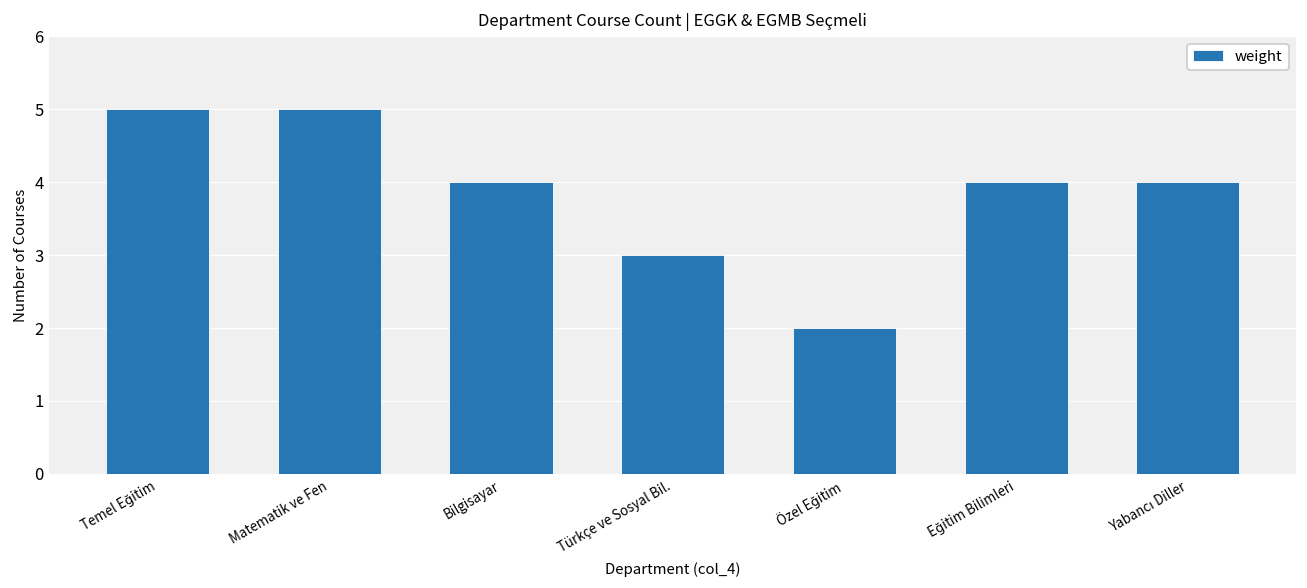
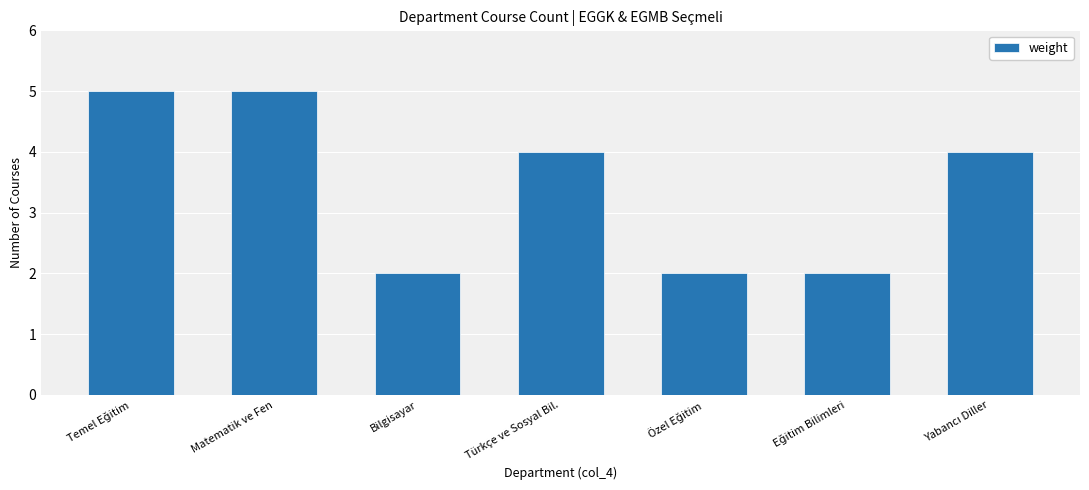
  {
    "Temel Eğitim": 5,
    "Matematik ve Fen": 5,
-   "Bilgisayar": 4,
-   "Türkçe ve Sosyal Bil.": 3,
+   "Bilgisayar": 2,
+   "Türkçe ve Sosyal Bil.": 4,
    "Özel Eğitim": 2,
-   "Eğitim Bilimleri": 4,
+   "Eğitim Bilimleri": 2,
    "Yabancı Diller": 4
  }
